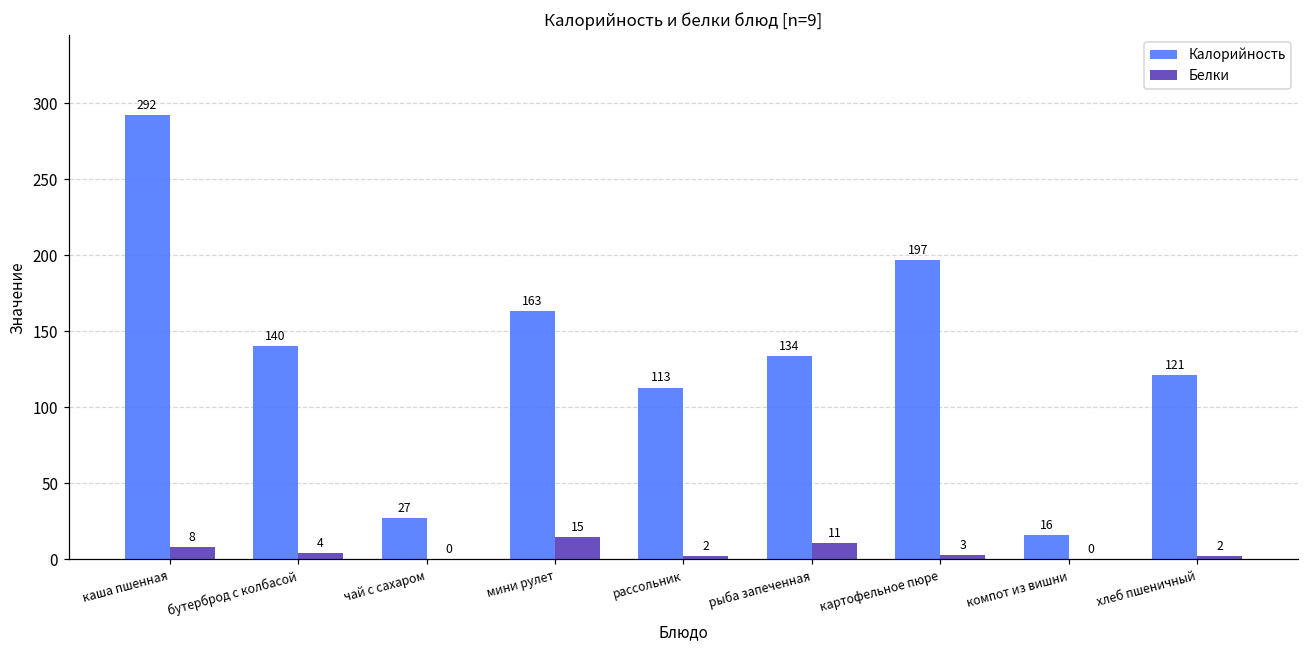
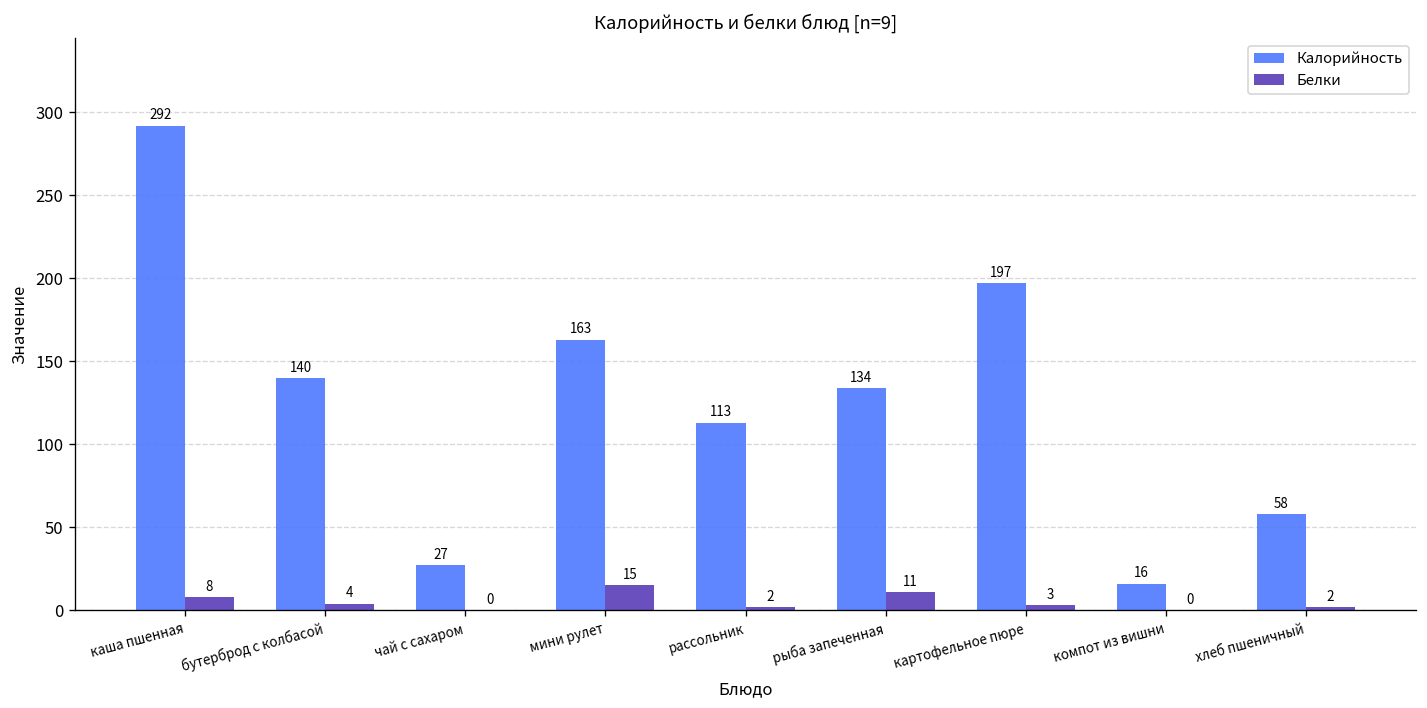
  {
    "Калорийность": {
      "каша пшенная": 292,
      "бутерброд с колбасой": 140,
      "чай с сахаром": 27,
      "мини рулет": 163,
      "рассольник": 113,
      "рыба запеченная": 134,
      "картофельное пюре": 197,
      "компот из вишни": 16,
-     "хлеб пшеничный": 121
+     "хлеб пшеничный": 58
    },
    "Белки": {
      "каша пшенная": 8,
      "бутерброд с колбасой": 4,
      "чай с сахаром": 0,
      "мини рулет": 15,
      "рассольник": 2,
      "рыба запеченная": 11,
      "картофельное пюре": 3,
      "компот из вишни": 0,
      "хлеб пшеничный": 2
    }
  }
